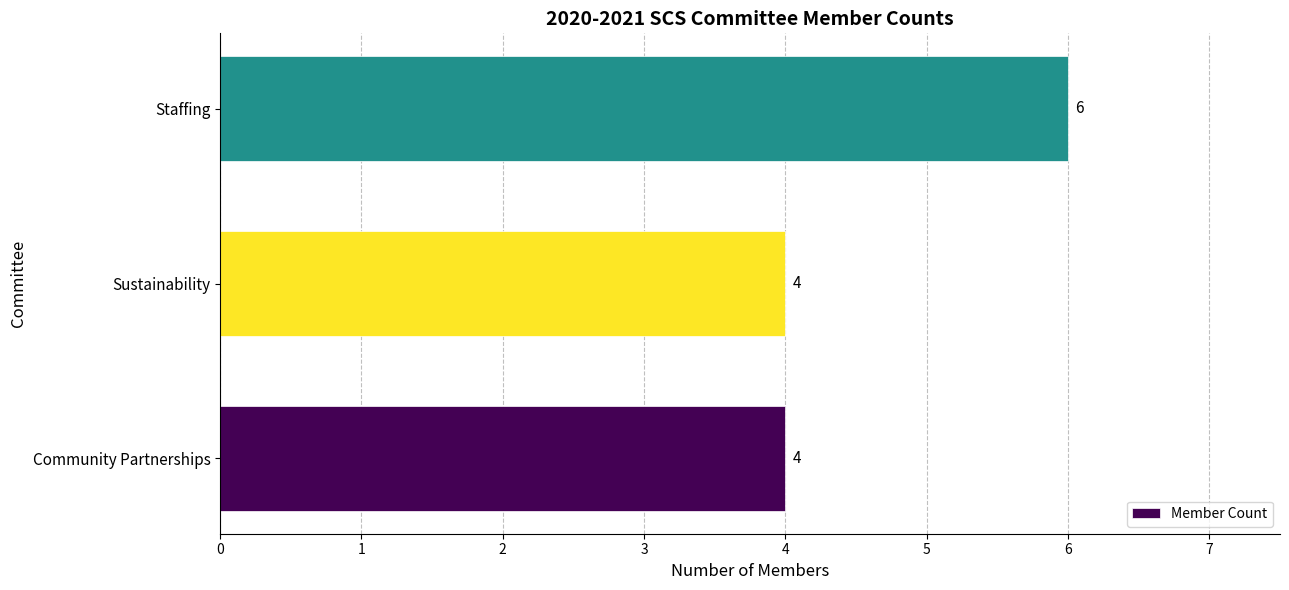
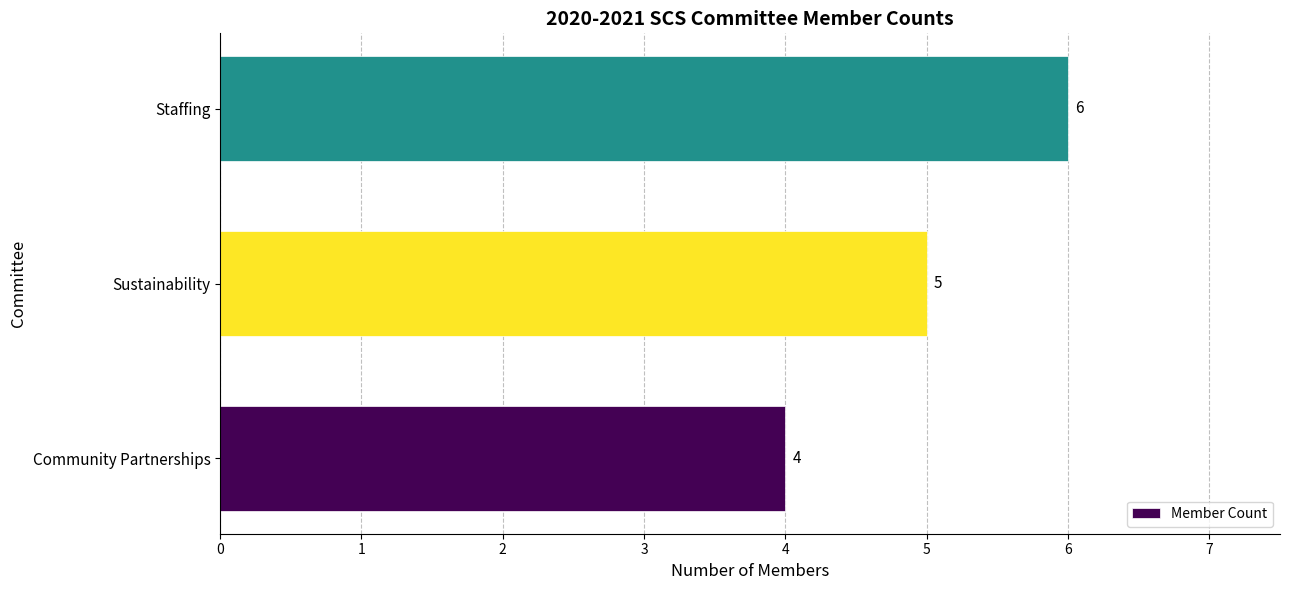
  {
    "Staffing": 6,
-   "Sustainability": 4,
+   "Sustainability": 5,
    "Community Partnerships": 4
  }
